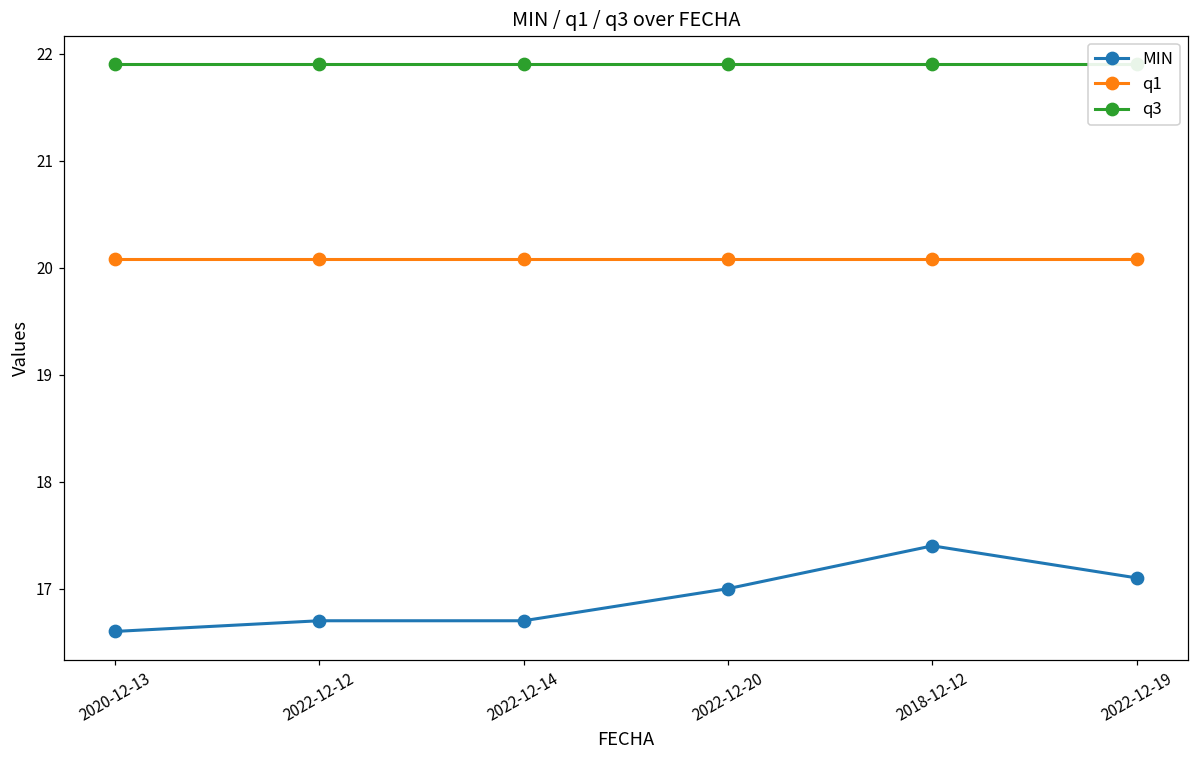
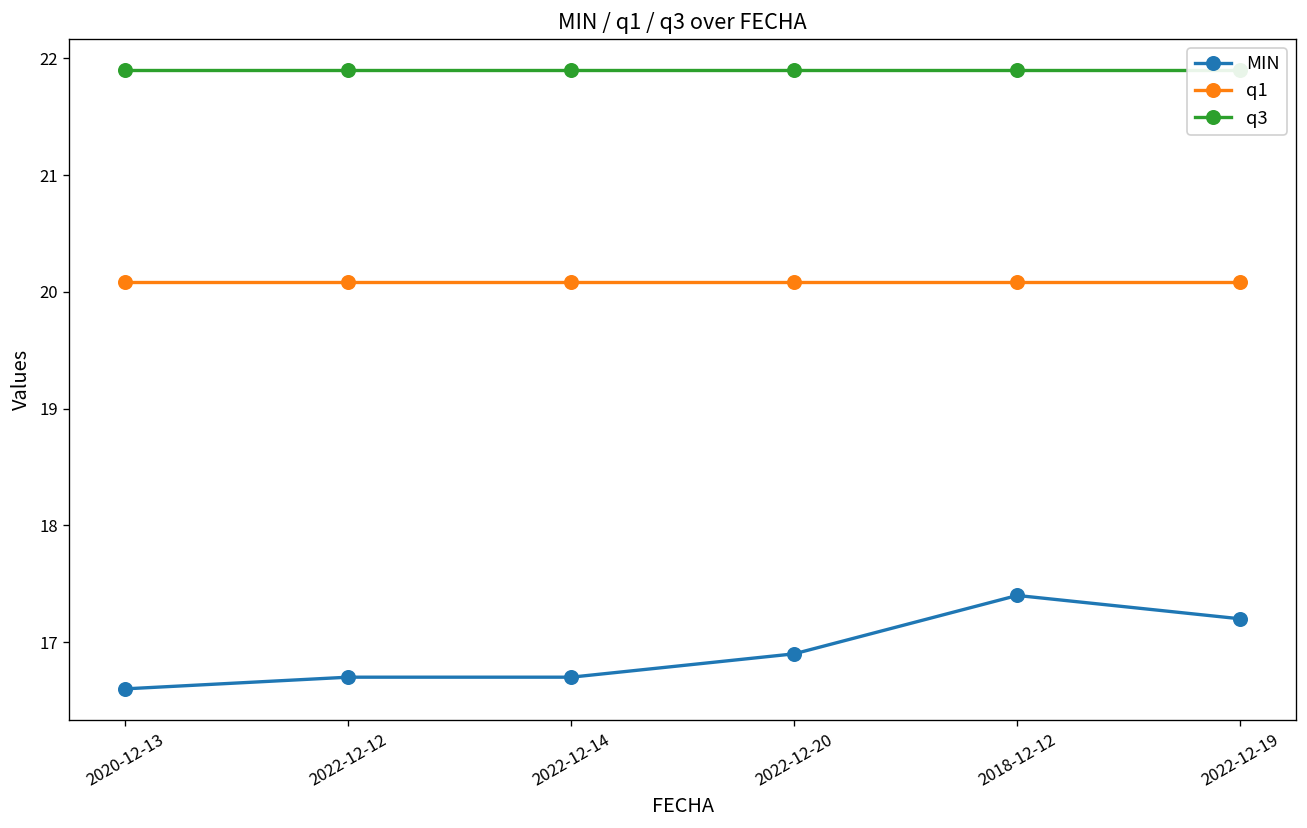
  {
    "MIN": {
      "2020-12-13": 16.6,
      "2022-12-12": 16.7,
      "2022-12-14": 16.7,
-     "2022-12-20": 17.0,
+     "2022-12-20": 16.9,
      "2018-12-12": 17.4,
-     "2022-12-19": 17.1
+     "2022-12-19": 17.2
    },
    "q1": {
      "2020-12-13": 20.1,
      "2022-12-12": 20.1,
      "2022-12-14": 20.1,
      "2022-12-20": 20.1,
      "2018-12-12": 20.1,
      "2022-12-19": 20.1
    },
    "q3": {
      "2020-12-13": 21.9,
      "2022-12-12": 21.9,
      "2022-12-14": 21.9,
      "2022-12-20": 21.9,
      "2018-12-12": 21.9
    }
  }
